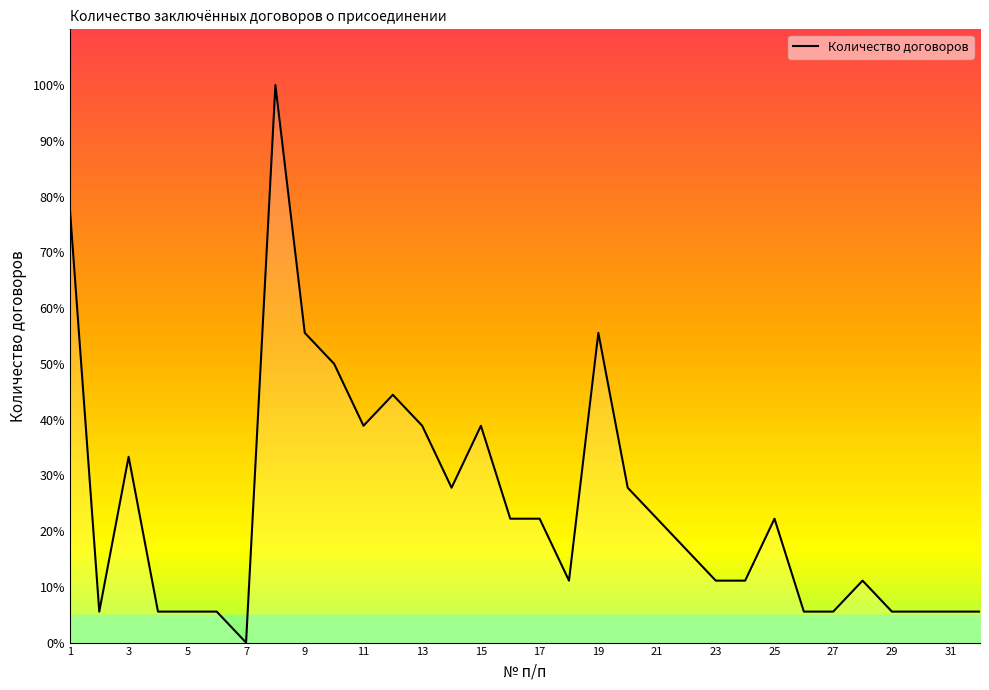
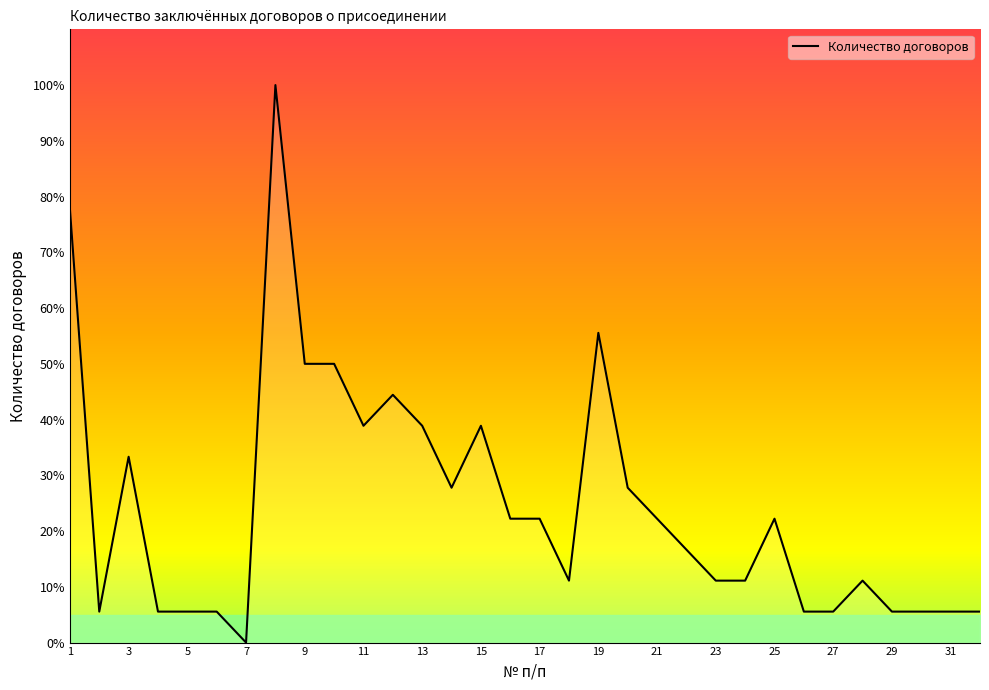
  {
    "Количество договоров": {
      "1": "78%",
      "3": "33%",
      "5": "6%",
      "7": "0%",
-     "9": "56%",
+     "9": "50%",
      "11": "39%",
      "13": "39%",
      "15": "39%",
      "17": "22%",
      "19": "56%",
      "21": "22%",
      "23": "11%",
      "25": "22%",
      "27": "6%",
      "29": "6%",
      "31": "6%"
    }
  }
